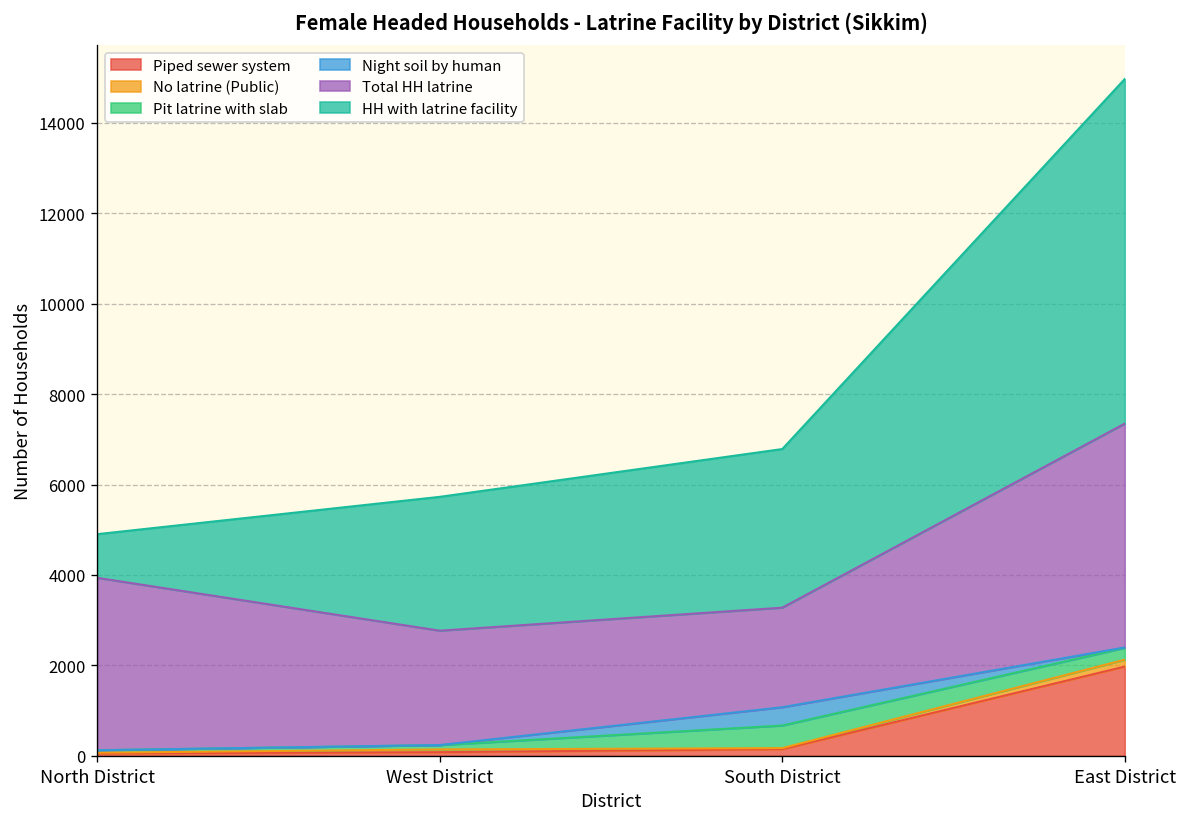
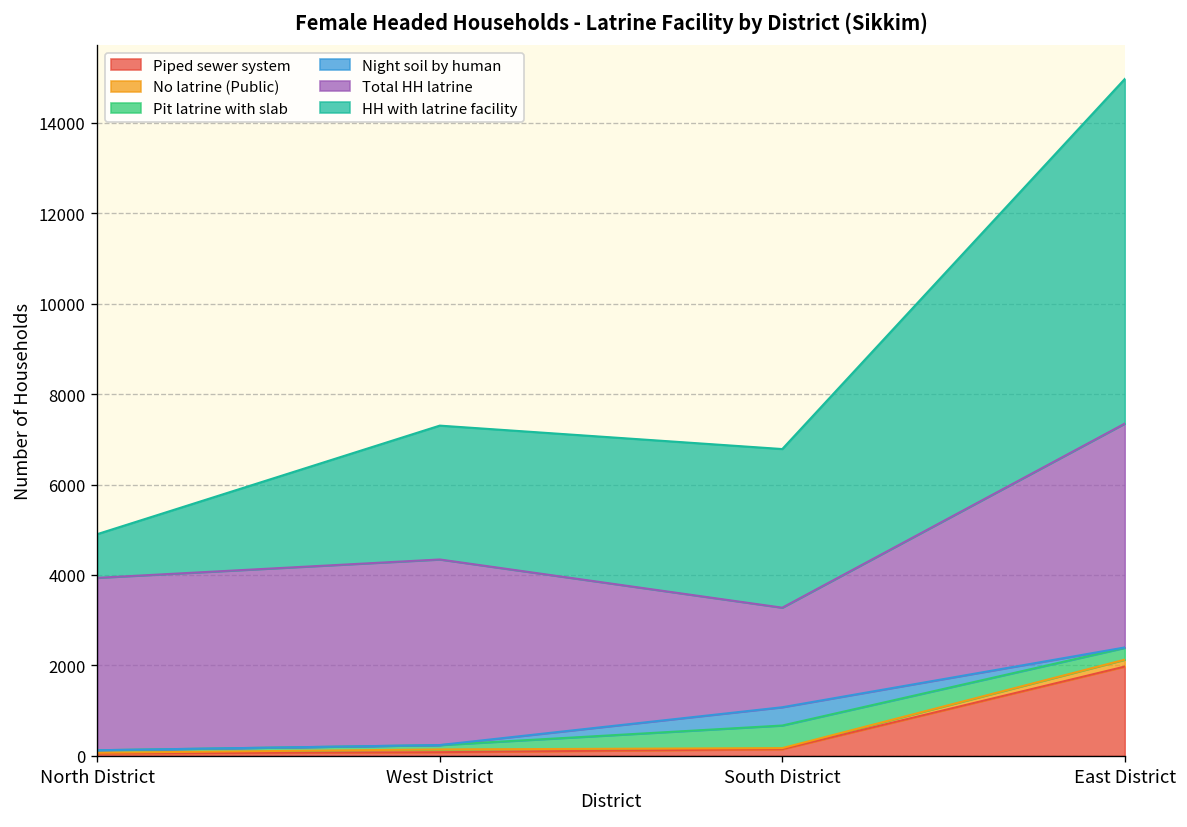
  {
    "Piped sewer system": {
      "East District": 2000
    },
    "No latrine (Public)": {
      "East District": 200
    },
    "Night soil by human": {
      "South District": 400
    },
    "Total HH latrine": {
      "North District": 3800,
-     "West District": 2500,
+     "West District": 4100,
      "South District": 2200,
      "East District": 5000
    }
  }
